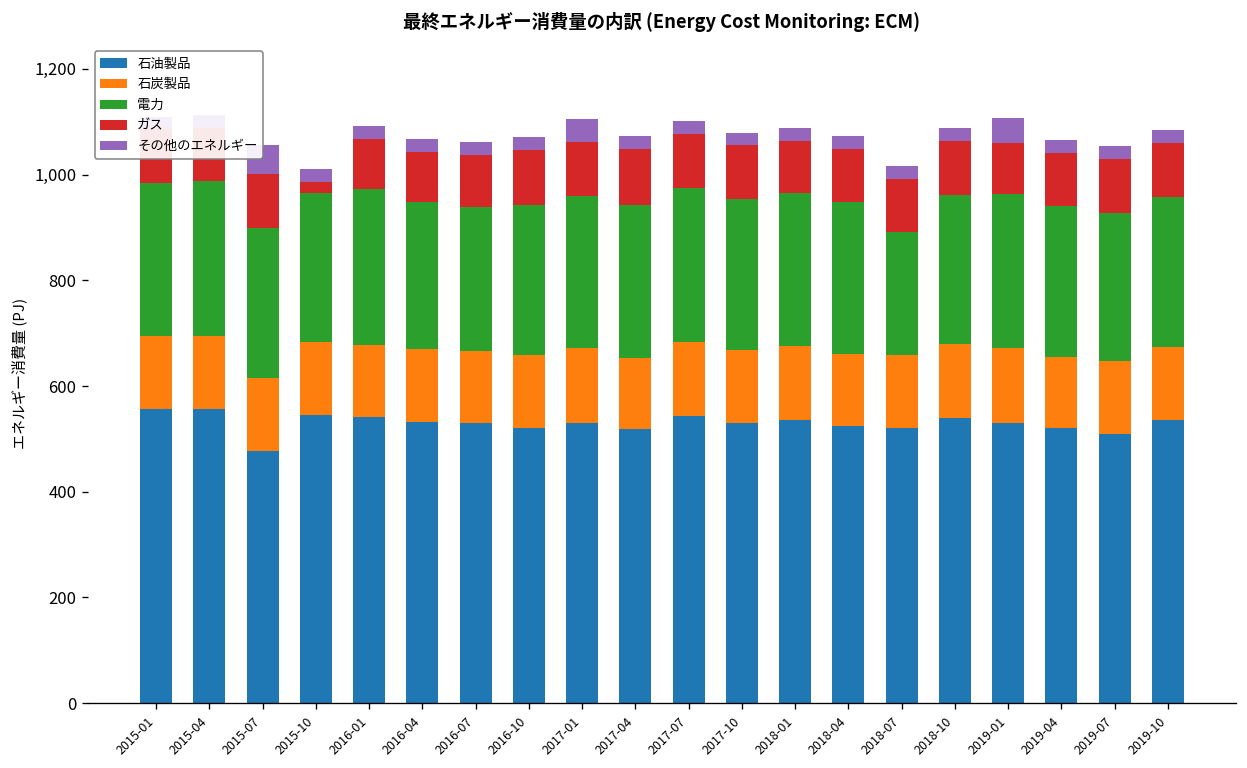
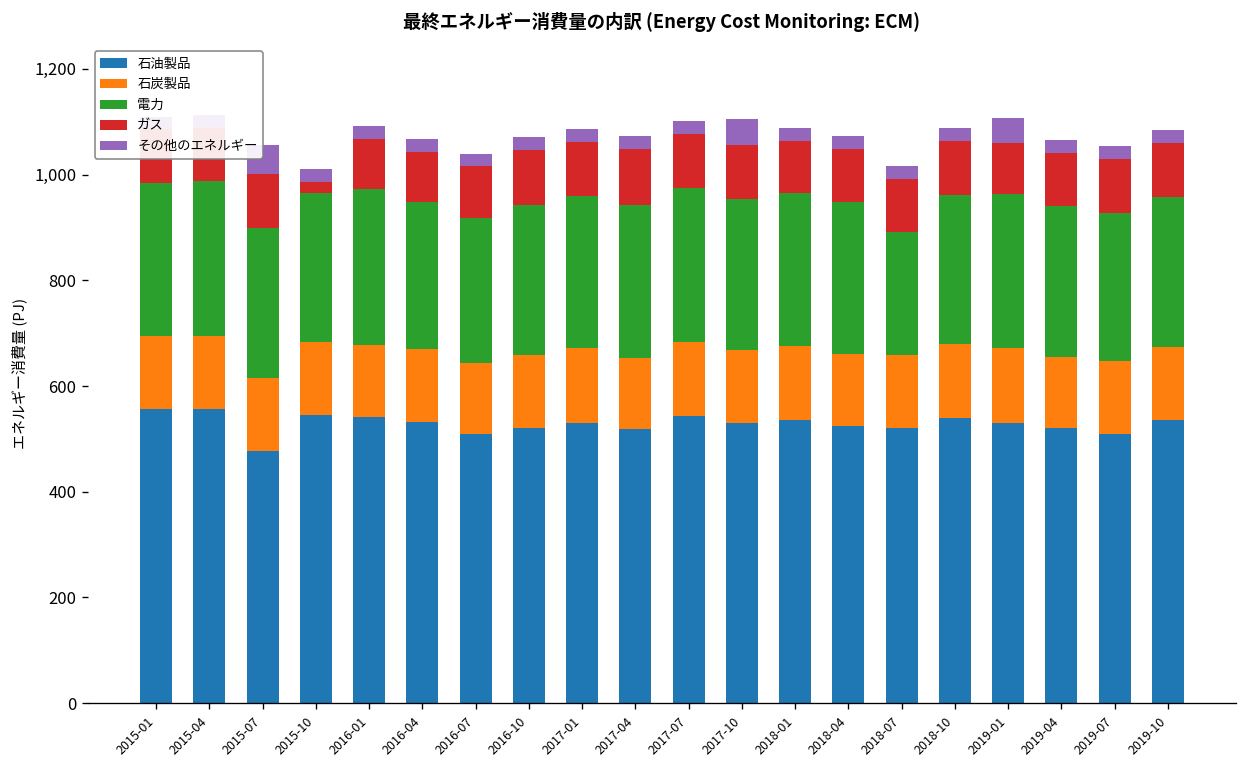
  {
    "石油製品": {
      "2015-01": 560,
      "2015-04": 560,
      "2015-07": 480,
      "2015-10": 540,
      "2016-01": 540,
      "2016-04": 530,
-     "2016-07": 530,
+     "2016-07": 510,
      "2016-10": 520,
      "2017-01": 530,
      "2017-04": 520,
      "2017-07": 540,
      "2017-10": 530,
      "2018-01": 540,
      "2018-04": 530,
      "2018-07": 520,
      "2018-10": 540,
      "2019-01": 530,
      "2019-04": 520,
      "2019-07": 510,
      "2019-10": 540
    },
    "石炭製品": {
      "2015-01": 140,
      "2015-04": 140,
      "2015-07": 140,
      "2015-10": 140,
      "2016-01": 140,
      "2016-04": 140,
      "2016-07": 130,
      "2016-10": 140,
      "2017-01": 140,
      "2017-04": 130,
      "2017-07": 140,
      "2017-10": 140,
      "2018-01": 140,
      "2018-04": 140,
      "2018-07": 140,
      "2018-10": 140,
      "2019-01": 140,
      "2019-04": 140,
      "2019-07": 140,
      "2019-10": 140
    },
    "電力": {
      "2015-01": 290,
      "2015-04": 290,
      "2015-07": 280,
      "2015-10": 280,
      "2016-01": 290,
      "2016-04": 280,
      "2016-07": 270,
      "2016-10": 280,
      "2017-01": 290,
      "2017-04": 290,
      "2017-07": 290,
      "2017-10": 290,
      "2018-01": 290,
      "2018-04": 290,
      "2018-07": 230,
      "2018-10": 280,
      "2019-01": 290,
      "2019-04": 290,
      "2019-07": 280,
      "2019-10": 280
    },
    "ガス": {
      "2015-07": 100,
      "2015-10": 20,
      "2016-01": 90,
      "2016-04": 90,
      "2016-07": 100,
      "2016-10": 100,
      "2017-01": 100,
      "2017-04": 110,
      "2017-07": 100,
      "2017-10": 100,
      "2018-01": 100,
      "2018-04": 100,
      "2018-07": 100,
      "2018-10": 100,
      "2019-01": 100,
      "2019-04": 100,
      "2019-07": 100,
      "2019-10": 100
    },
    "その他のエネルギー": {
      "2015-10": 20,
      "2016-01": 20,
      "2016-04": 20,
      "2016-07": 20,
      "2016-10": 20,
-     "2017-01": 40,
+     "2017-01": 20,
      "2017-04": 30,
      "2017-07": 20,
-     "2017-10": 20,
+     "2017-10": 50,
      "2018-01": 20,
      "2018-04": 20,
      "2018-07": 20,
      "2018-10": 20,
      "2019-01": 50,
      "2019-04": 20,
      "2019-07": 20,
      "2019-10": 20
    }
  }
